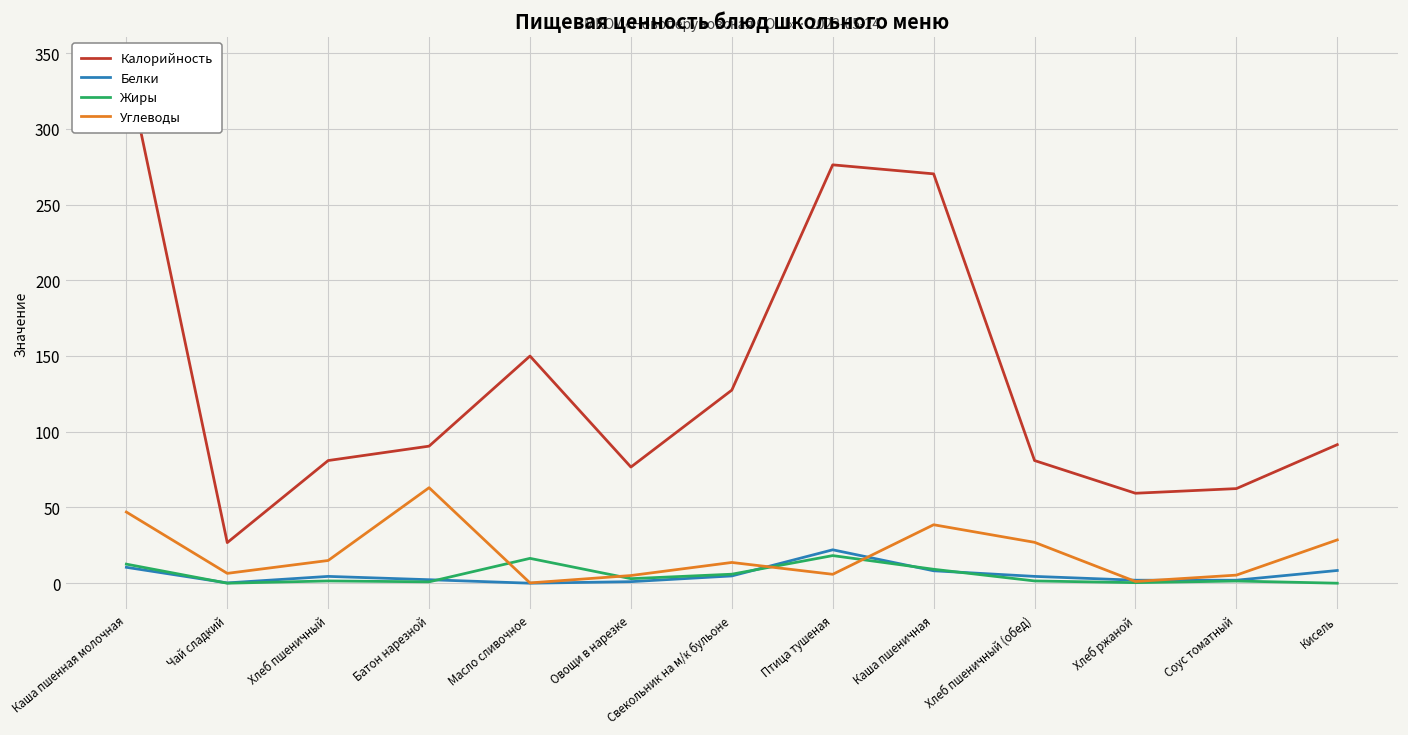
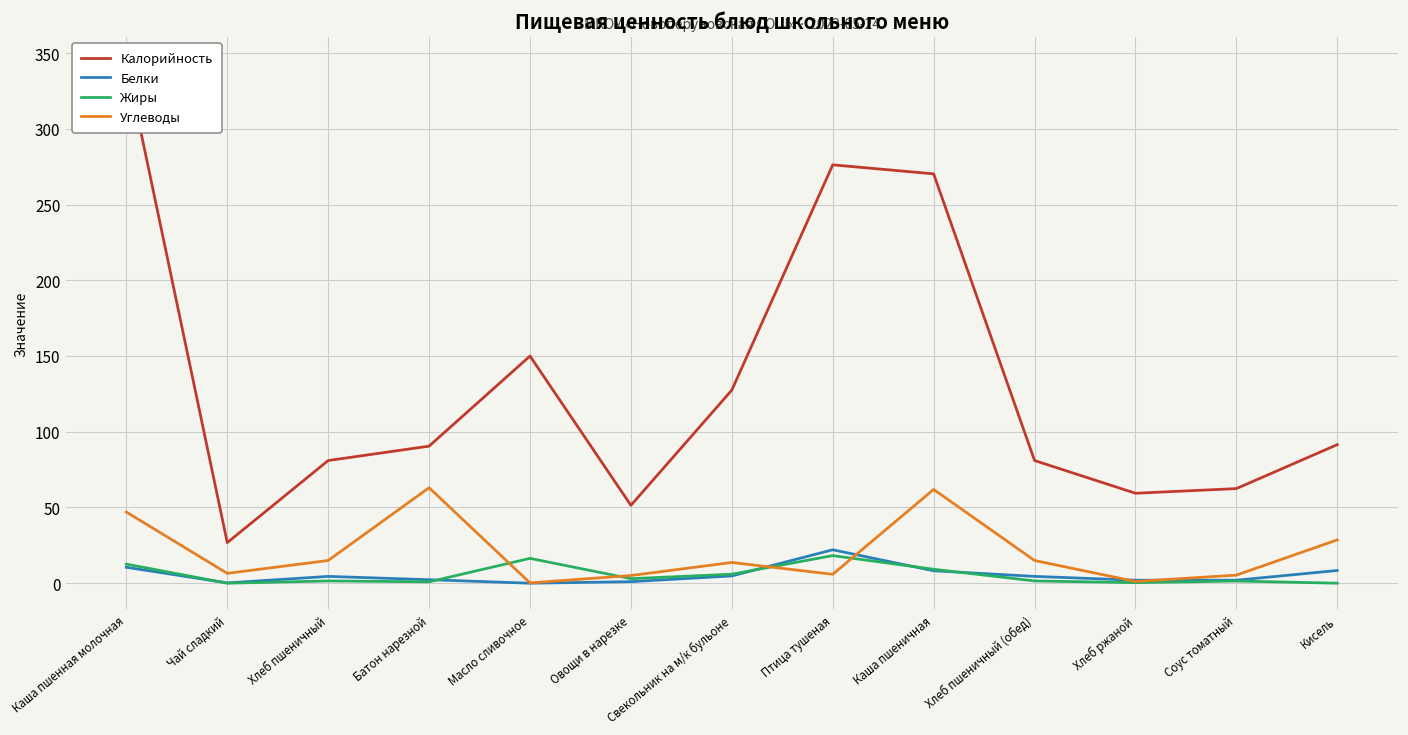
  {
    "Калорийность": {
      "Чай сладкий": 27,
      "Хлеб пшеничный": 81,
      "Батон нарезной": 91,
      "Масло сливочное": 150,
-     "Овощи в нарезке": 77,
+     "Овощи в нарезке": 51,
      "Свекольник на м/к бульоне": 128,
      "Птица тушеная": 276,
      "Каша пшеничная": 270,
      "Хлеб пшеничный (обед)": 81,
      "Хлеб ржаной": 59,
      "Соус томатный": 62,
      "Кисель": 92
    },
    "Белки": {
      "Каша пшенная молочная": 11,
      "Хлеб пшеничный": 5,
      "Овощи в нарезке": 1,
      "Птица тушеная": 22,
      "Хлеб пшеничный (обед)": 5,
      "Кисель": 8
    },
    "Жиры": {
      "Каша пшенная молочная": 13,
      "Хлеб пшеничный": 2,
      "Масло сливочное": 16,
      "Овощи в нарезке": 3,
      "Птица тушеная": 18,
      "Хлеб пшеничный (обед)": 2,
      "Кисель": 0
    },
    "Углеводы": {
      "Каша пшенная молочная": 47,
      "Чай сладкий": 7,
      "Хлеб пшеничный": 15,
      "Батон нарезной": 63,
      "Овощи в нарезке": 5,
      "Свекольник на м/к бульоне": 14,
      "Птица тушеная": 6,
-     "Каша пшеничная": 39,
-     "Хлеб пшеничный (обед)": 27,
+     "Каша пшеничная": 62,
+     "Хлеб пшеничный (обед)": 15,
      "Соус томатный": 5,
      "Кисель": 29
    }
  }
